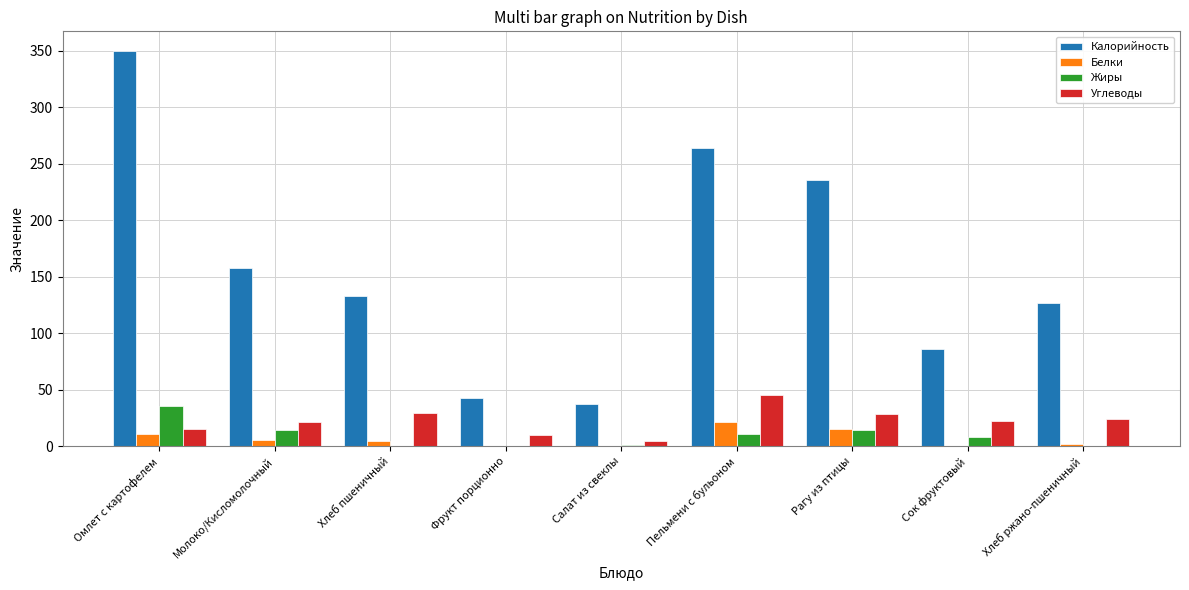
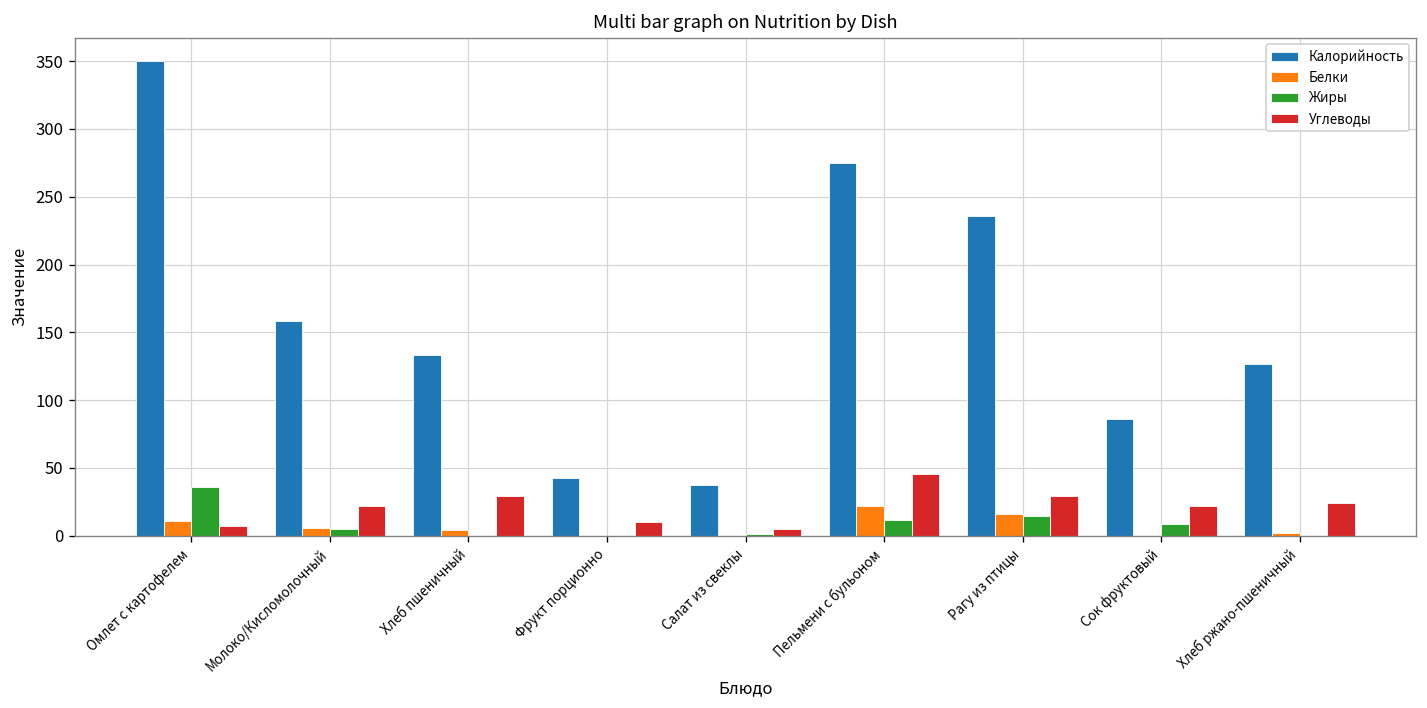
  {
    "Калорийность": {
      "Омлет с картофелем": 350,
      "Молоко/Кисломолочный": 158,
      "Хлеб пшеничный": 133,
      "Фрукт порционно": 43,
      "Салат из свеклы": 37,
-     "Пельмени с бульоном": 264,
+     "Пельмени с бульоном": 275,
      "Рагу из птицы": 236,
      "Сок фруктовый": 86,
      "Хлеб ржано-пшеничный": 127
    },
    "Белки": {
      "Омлет с картофелем": 11,
      "Молоко/Кисломолочный": 5,
      "Хлеб пшеничный": 5,
      "Фрукт порционно": 0,
      "Салат из свеклы": 0,
      "Пельмени с бульоном": 22,
      "Рагу из птицы": 16,
      "Сок фруктовый": 0
    },
    "Жиры": {
      "Омлет с картофелем": 36,
-     "Молоко/Кисломолочный": 15,
+     "Молоко/Кисломолочный": 5,
      "Хлеб пшеничный": 0,
      "Фрукт порционно": 0,
      "Пельмени с бульоном": 11,
      "Рагу из птицы": 15,
      "Сок фруктовый": 9,
      "Хлеб ржано-пшеничный": 0
    },
    "Углеводы": {
-     "Омлет с картофелем": 16,
+     "Омлет с картофелем": 7,
      "Молоко/Кисломолочный": 22,
      "Хлеб пшеничный": 30,
      "Фрукт порционно": 10,
      "Салат из свеклы": 5,
      "Пельмени с бульоном": 46,
      "Рагу из птицы": 29,
      "Сок фруктовый": 22,
      "Хлеб ржано-пшеничный": 24
    }
  }
